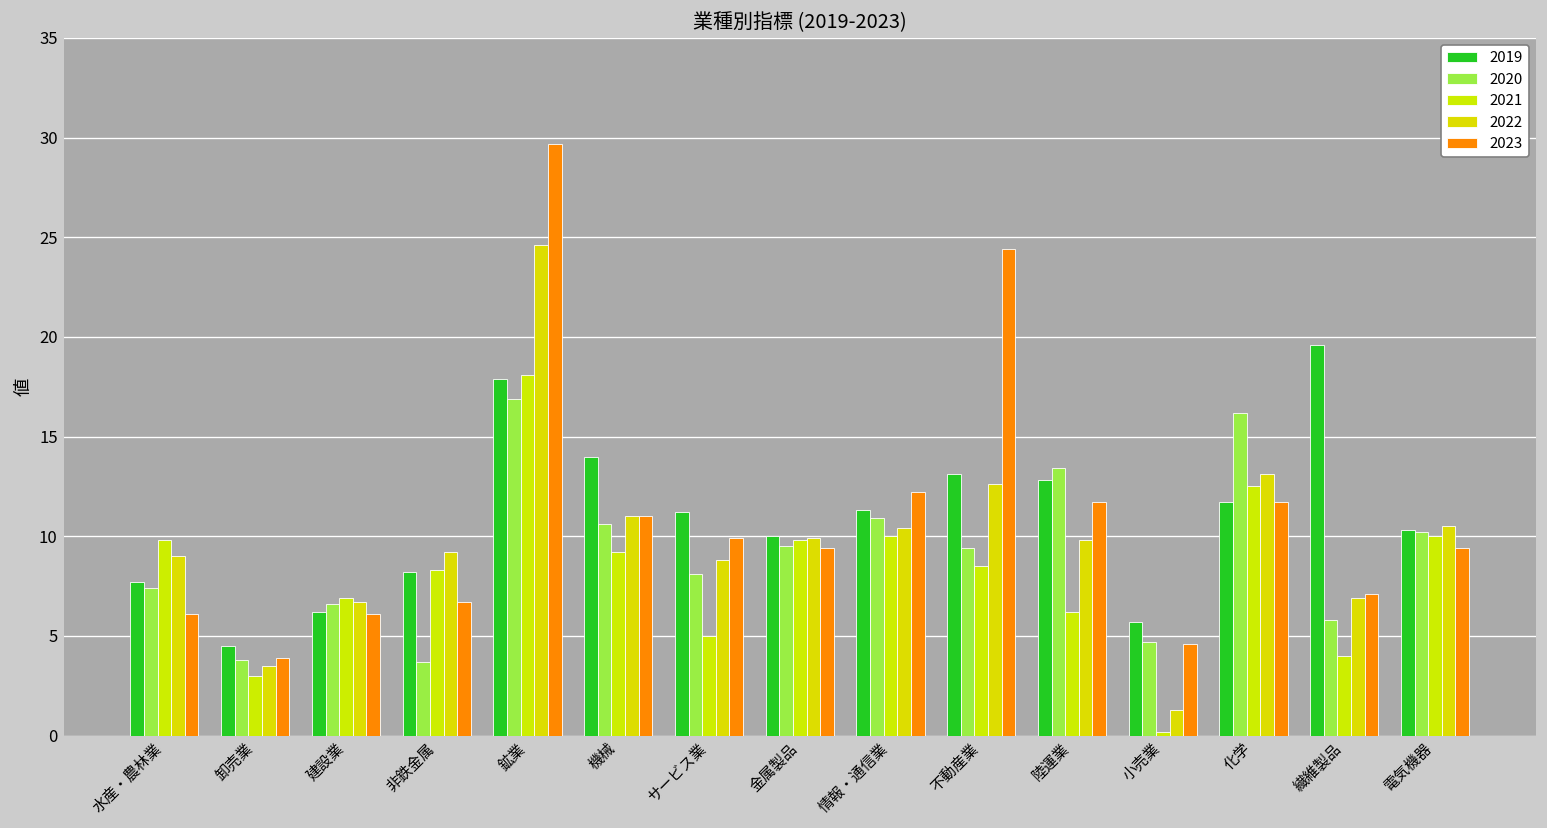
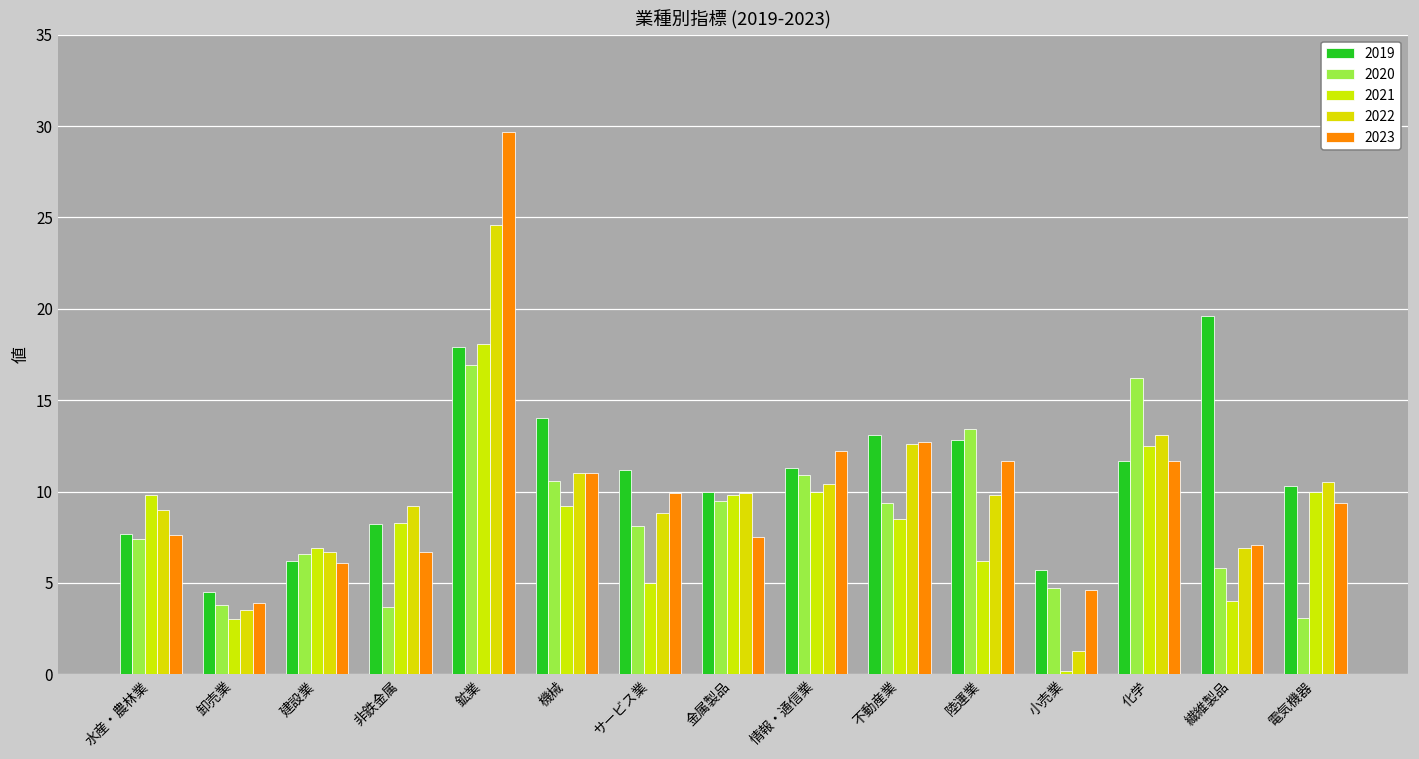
  {
    "2019": {
      "水産・農林業": 7.7,
      "卸売業": 4.5,
      "建設業": 6.2,
      "非鉄金属": 8.2,
      "鉱業": 17.9,
      "機械": 14.0,
      "サービス業": 11.2,
      "金属製品": 10.0,
      "情報・通信業": 11.3,
      "不動産業": 13.1,
      "陸運業": 12.8,
      "小売業": 5.7,
      "化学": 11.7,
      "繊維製品": 19.6,
      "電気機器": 10.3
    },
    "2020": {
      "水産・農林業": 7.4,
      "卸売業": 3.8,
      "建設業": 6.6,
      "非鉄金属": 3.7,
      "鉱業": 16.9,
      "機械": 10.6,
      "サービス業": 8.1,
      "金属製品": 9.5,
      "情報・通信業": 10.9,
      "不動産業": 9.4,
      "陸運業": 13.4,
      "小売業": 4.7,
      "化学": 16.2,
      "繊維製品": 5.8,
-     "電気機器": 10.2
+     "電気機器": 3.1
    },
    "2023": {
-     "水産・農林業": 6.1,
+     "水産・農林業": 7.6,
      "卸売業": 3.9,
      "建設業": 6.1,
      "非鉄金属": 6.7,
      "鉱業": 29.7,
      "機械": 11.0,
      "サービス業": 9.9,
-     "金属製品": 9.4,
+     "金属製品": 7.5,
      "情報・通信業": 12.2,
-     "不動産業": 24.4,
+     "不動産業": 12.7,
      "陸運業": 11.7,
      "小売業": 4.6,
      "化学": 11.7,
      "繊維製品": 7.1,
      "電気機器": 9.4
    }
  }
